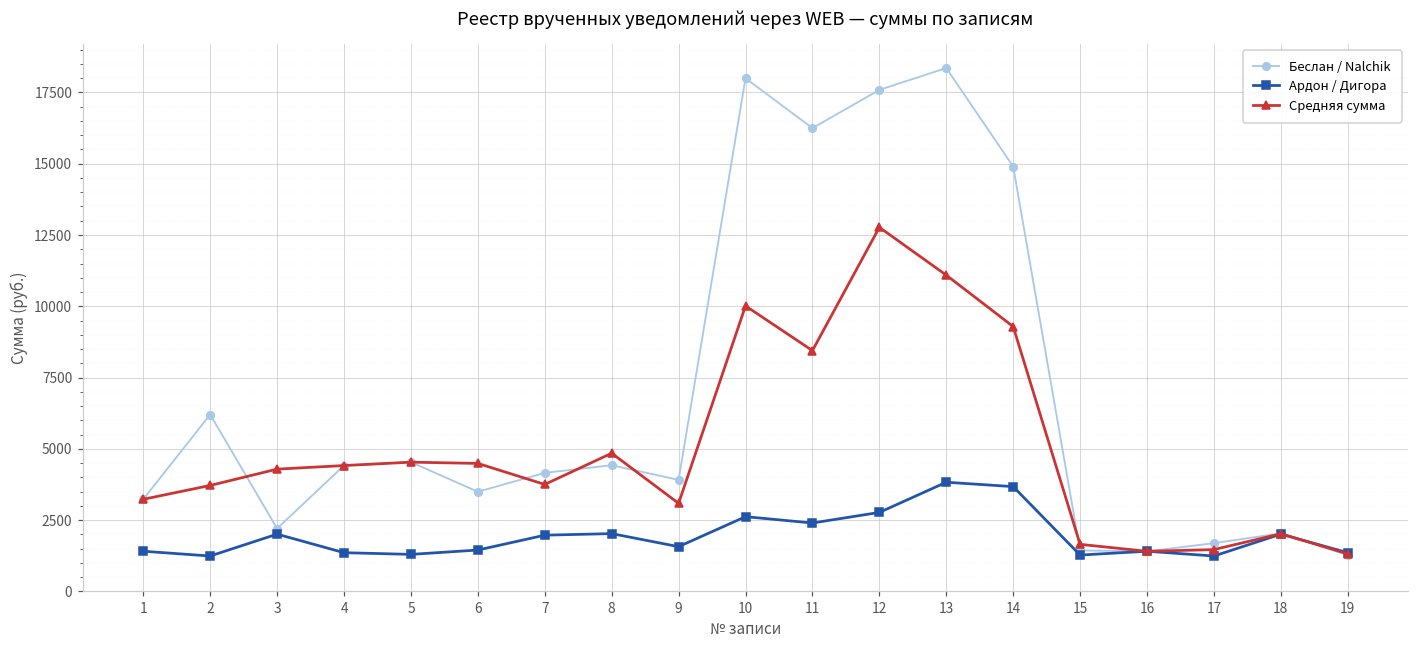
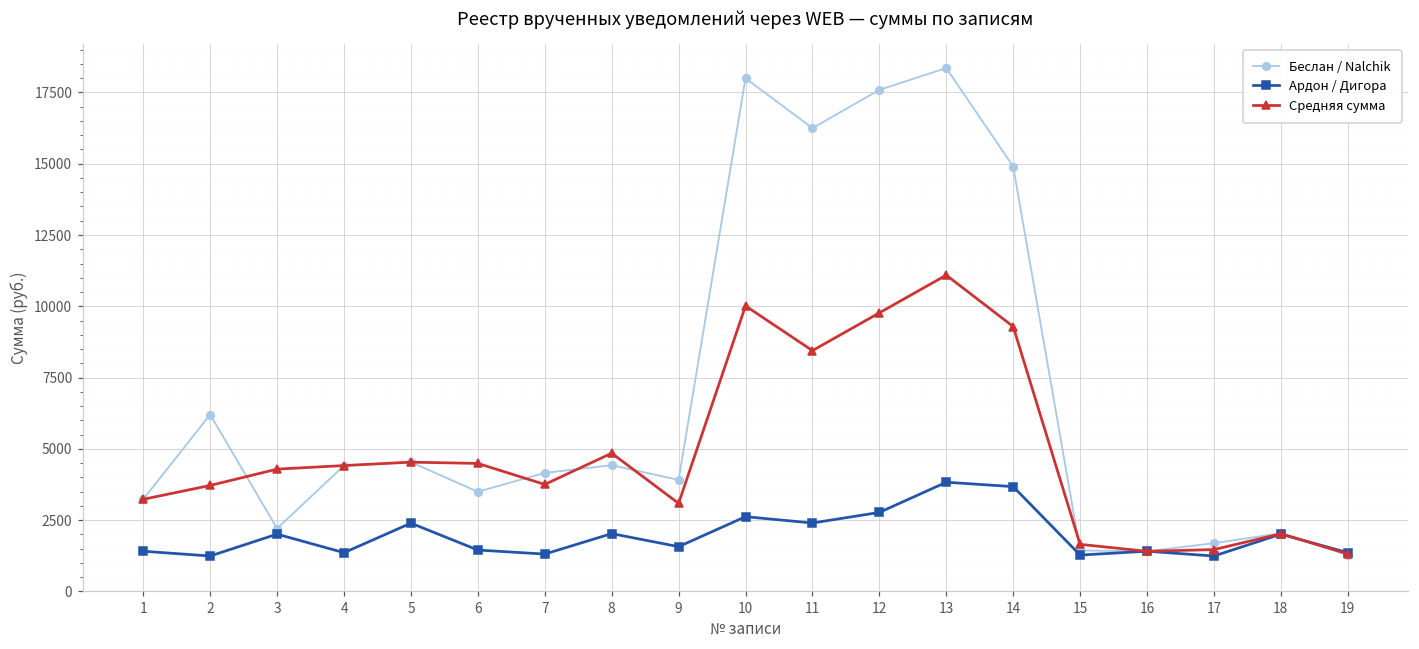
  {
    "Беслан / Nalchik": {
      "2": 6200,
      "3": 2200,
      "6": 3500,
      "7": 4200,
      "8": 4400,
      "9": 3900,
      "10": 18000,
      "11": 16200,
      "12": 17600,
      "13": 18400,
      "14": 14900,
      "15": 1400,
      "17": 1700
    },
    "Ардон / Дигора": {
      "1": 1400,
      "2": 1200,
      "3": 2000,
      "4": 1400,
-     "5": 1300,
+     "5": 2400,
      "6": 1500,
-     "7": 2000,
+     "7": 1300,
      "8": 2000,
      "9": 1600,
      "10": 2600,
      "11": 2400,
      "12": 2800,
      "13": 3800,
      "14": 3700,
      "15": 1300,
      "17": 1200
    },
    "Средняя сумма": {
      "2": 3700,
      "3": 4300,
      "6": 4500,
      "7": 3800,
      "8": 4800,
      "9": 3100,
      "10": 10000,
      "11": 8400,
-     "12": 12800,
+     "12": 9800,
      "13": 11100,
      "14": 9300,
      "15": 1700,
      "17": 1500
    }
  }
